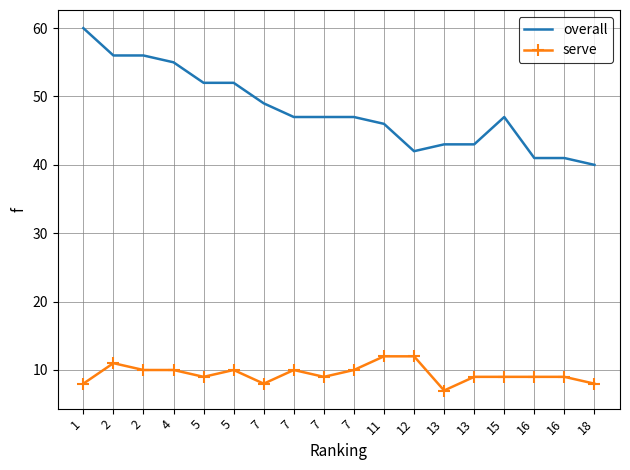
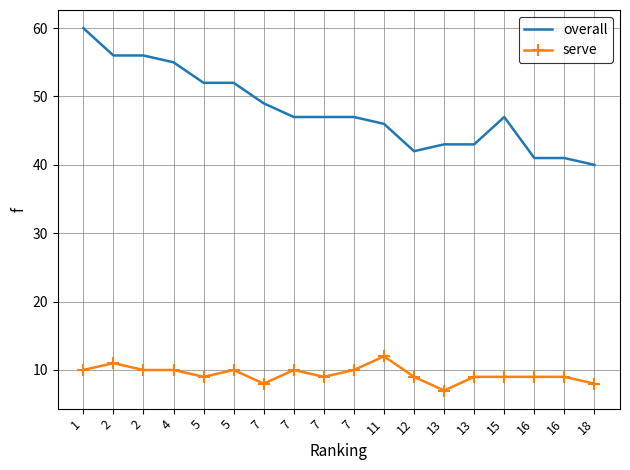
  {
    "overall": {
      "1": 60,
      "4": 55,
      "11": 46,
      "12": 42,
      "15": 47,
      "18": 40
    },
    "serve": {
-     "1": 8,
+     "1": 10,
      "4": 10,
      "11": 12,
-     "12": 12,
+     "12": 9,
      "15": 9,
      "18": 8
    }
  }
